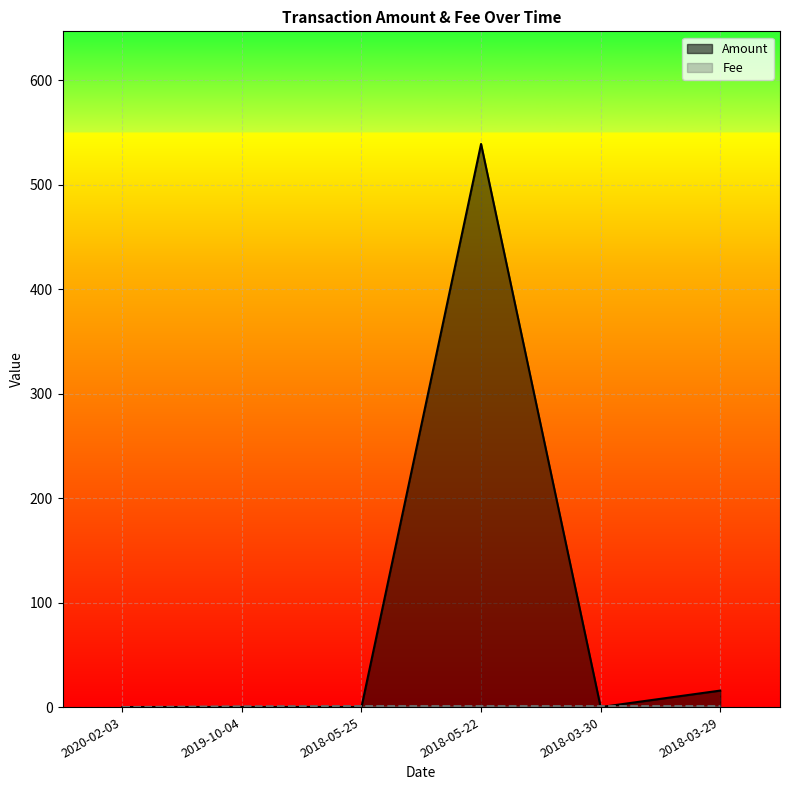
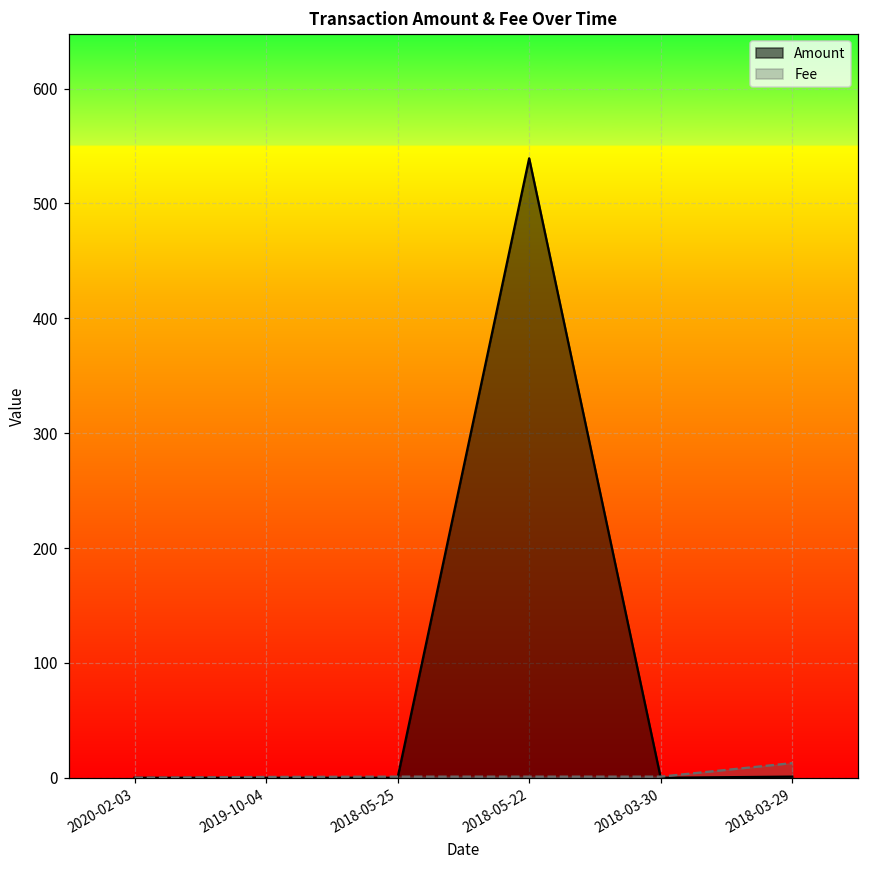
  {
    "Amount": {
      "2018-05-22": 539,
-     "2018-03-29": 16
+     "2018-03-29": 1
    },
    "Fee": {
      "2018-05-22": 1,
-     "2018-03-29": 1
+     "2018-03-29": 13
    }
  }
